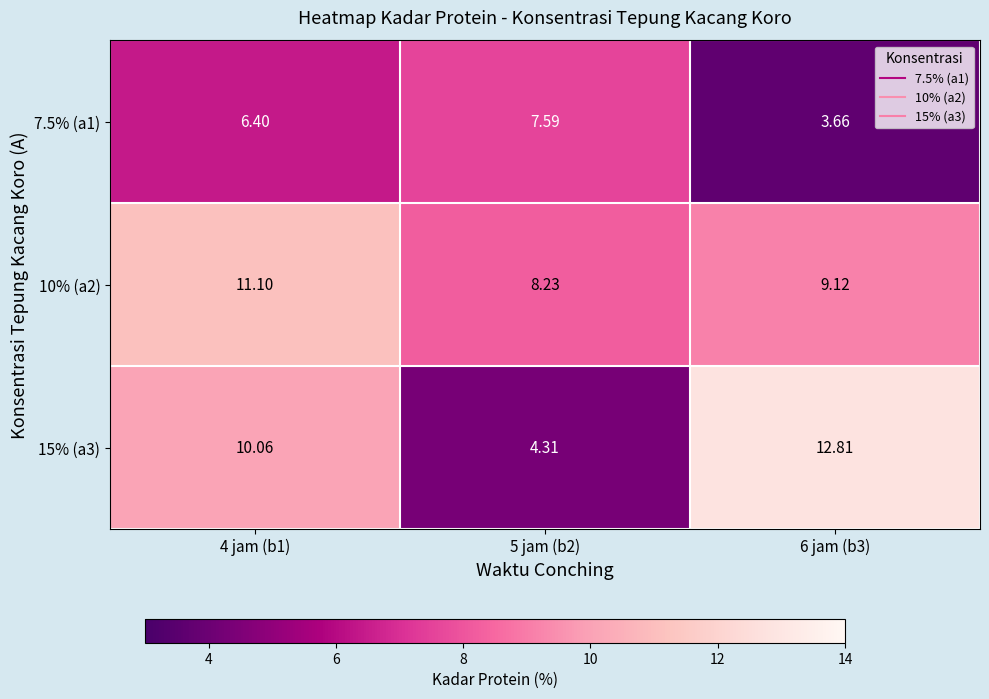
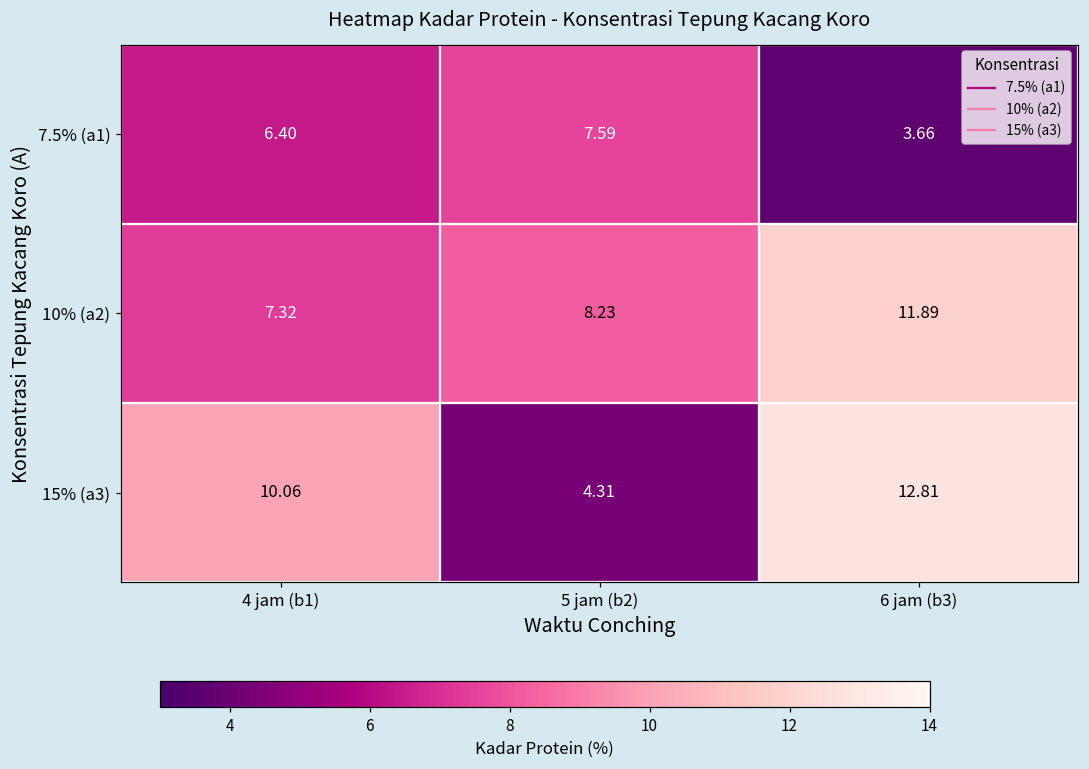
  {
    "7.5% (a1)": {
      "4 jam (b1)": 6.40,
      "5 jam (b2)": 7.59,
      "6 jam (b3)": 3.66
    },
    "10% (a2)": {
-     "4 jam (b1)": 11.10,
+     "4 jam (b1)": 7.32,
      "5 jam (b2)": 8.23,
-     "6 jam (b3)": 9.12
+     "6 jam (b3)": 11.89
    },
    "15% (a3)": {
      "4 jam (b1)": 10.06,
      "5 jam (b2)": 4.31,
      "6 jam (b3)": 12.81
    }
  }
